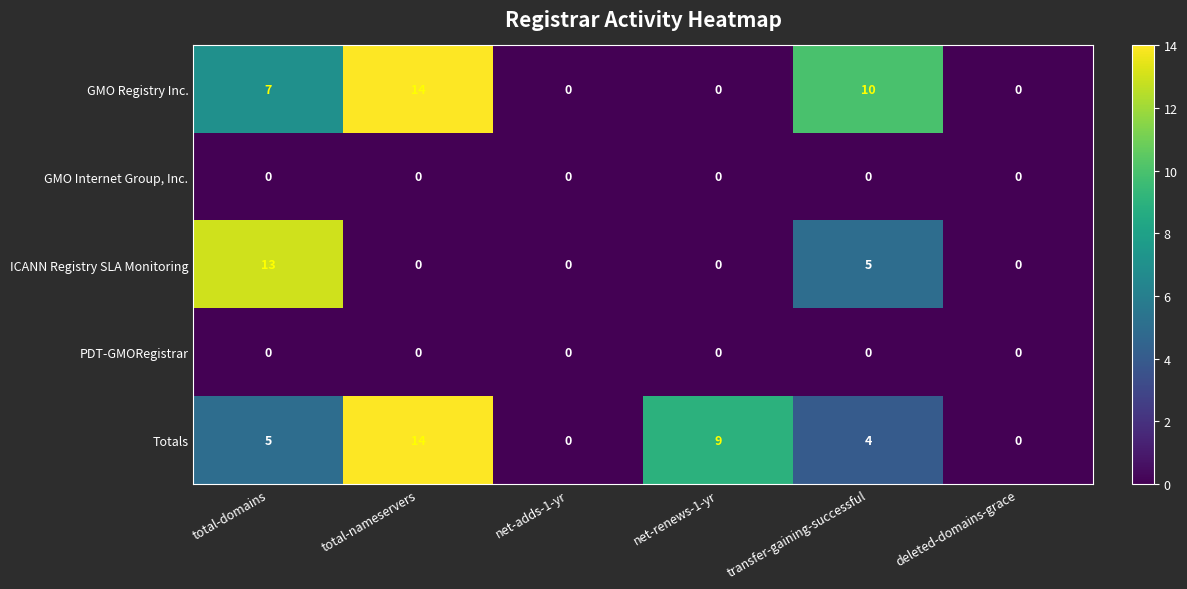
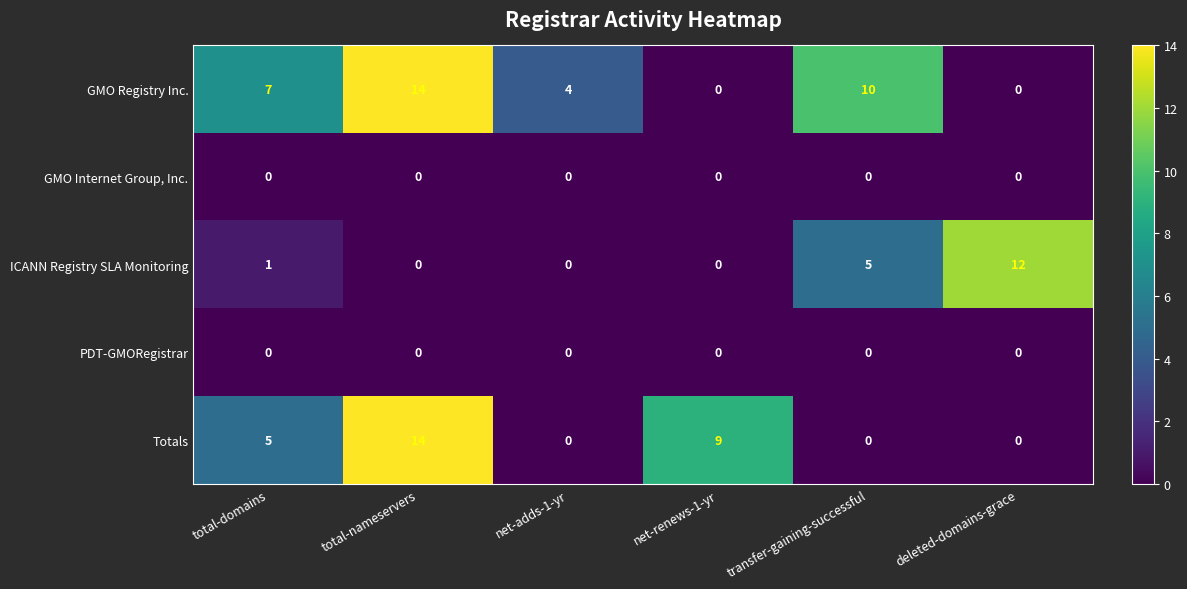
  {
    "GMO Registry Inc.": {
      "total-domains": 7,
-     "net-adds-1-yr": 0,
+     "net-adds-1-yr": 4,
      "net-renews-1-yr": 0,
      "transfer-gaining-successful": 10,
      "deleted-domains-grace": 0
    },
    "GMO Internet Group, Inc.": {
      "total-domains": 0,
      "total-nameservers": 0,
      "net-adds-1-yr": 0,
      "net-renews-1-yr": 0,
      "transfer-gaining-successful": 0,
      "deleted-domains-grace": 0
    },
    "ICANN Registry SLA Monitoring": {
-     "total-domains": 13,
+     "total-domains": 1,
      "total-nameservers": 0,
      "net-adds-1-yr": 0,
      "net-renews-1-yr": 0,
      "transfer-gaining-successful": 5,
-     "deleted-domains-grace": 0
+     "deleted-domains-grace": 12
    },
    "PDT-GMORegistrar": {
      "total-domains": 0,
      "total-nameservers": 0,
      "net-adds-1-yr": 0,
      "net-renews-1-yr": 0,
      "transfer-gaining-successful": 0,
      "deleted-domains-grace": 0
    },
    "Totals": {
      "total-domains": 5,
      "net-adds-1-yr": 0,
      "net-renews-1-yr": 9,
-     "transfer-gaining-successful": 4,
+     "transfer-gaining-successful": 0,
      "deleted-domains-grace": 0
    }
  }
